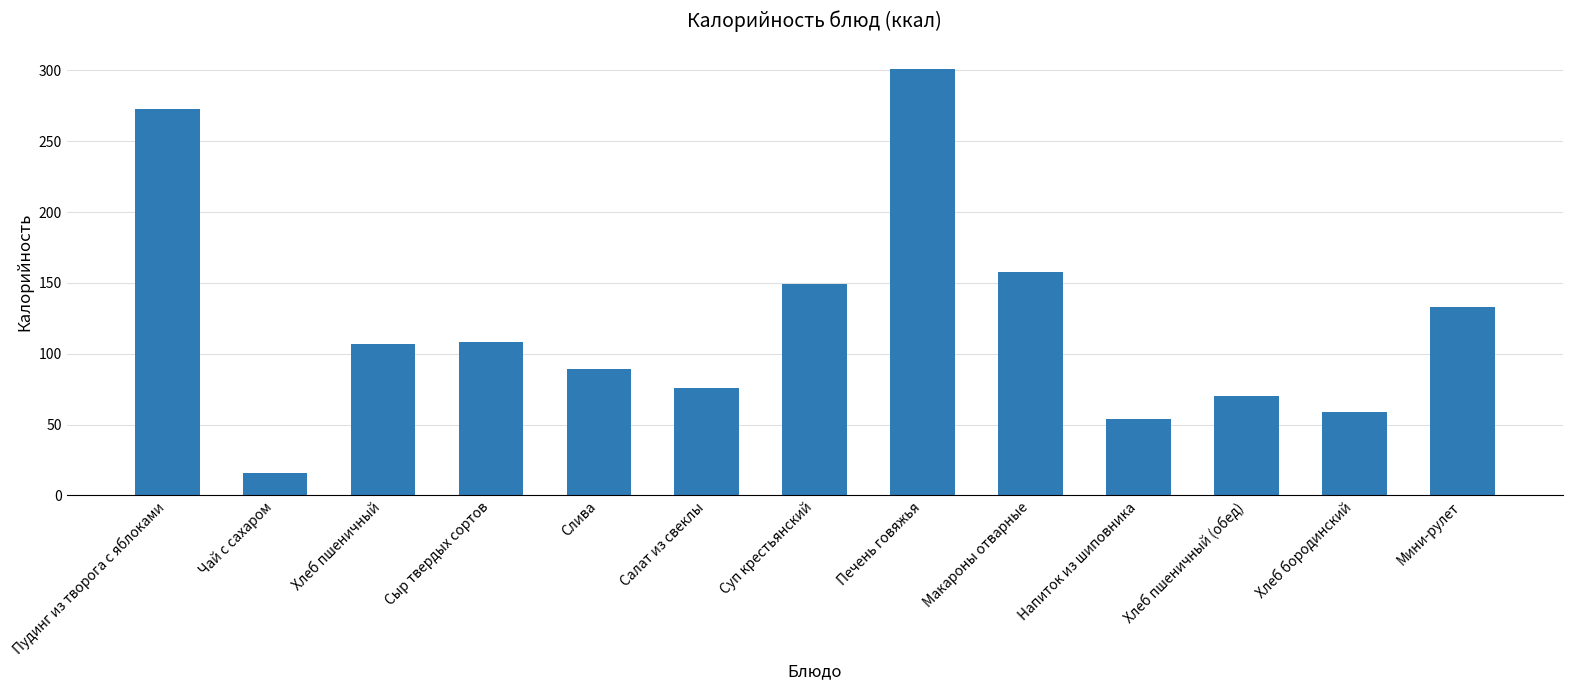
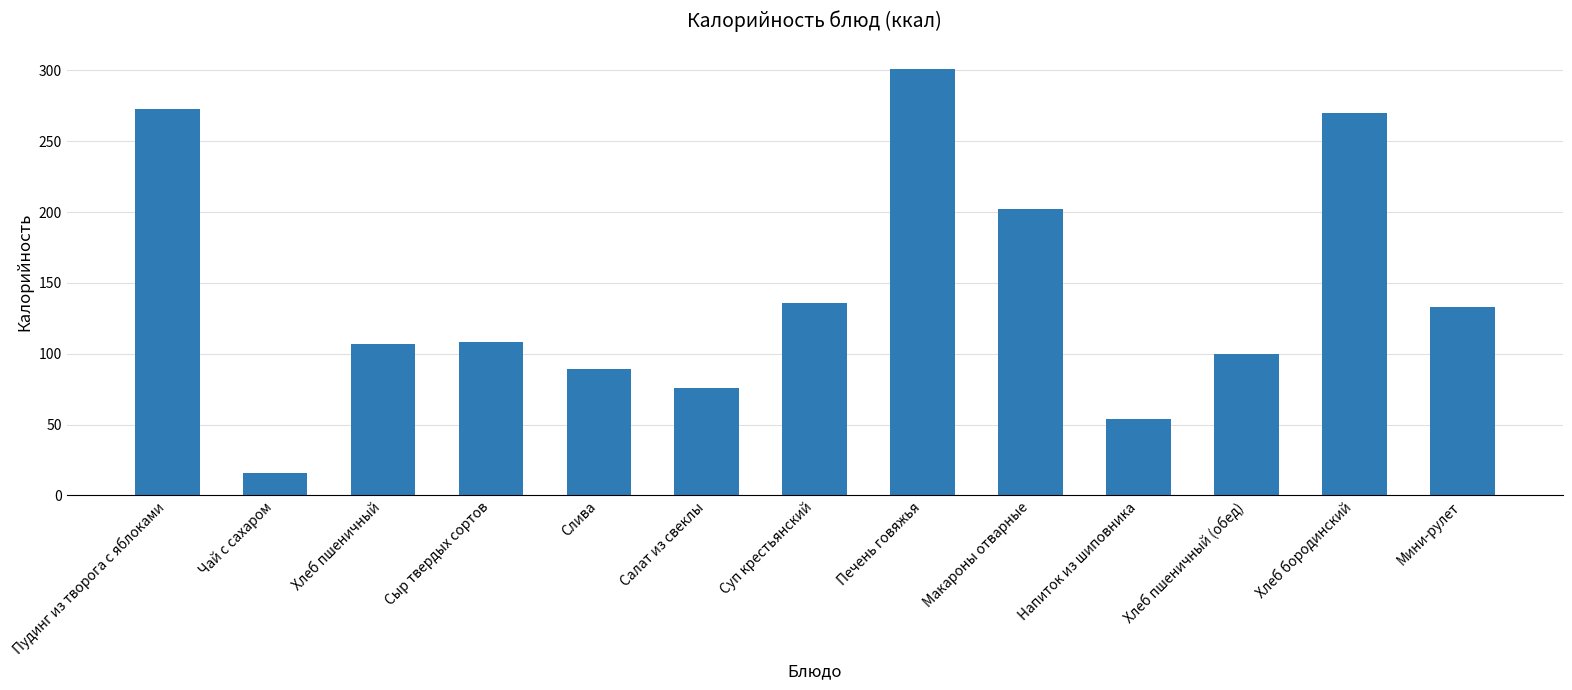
  {
    "Пудинг из творога с яблоками": 273,
    "Чай с сахаром": 16,
    "Хлеб пшеничный": 107,
    "Сыр твердых сортов": 108,
    "Слива": 89,
    "Салат из свеклы": 76,
-   "Суп крестьянский": 149,
+   "Суп крестьянский": 136,
    "Печень говяжья": 301,
-   "Макароны отварные": 158,
+   "Макароны отварные": 202,
    "Напиток из шиповника": 54,
-   "Хлеб пшеничный (обед)": 70,
-   "Хлеб бородинский": 59,
+   "Хлеб пшеничный (обед)": 100,
+   "Хлеб бородинский": 270,
    "Мини-рулет": 133
  }
